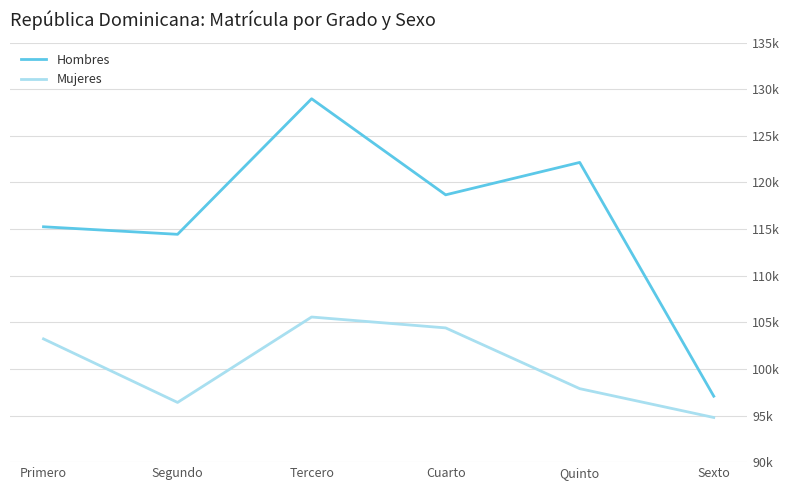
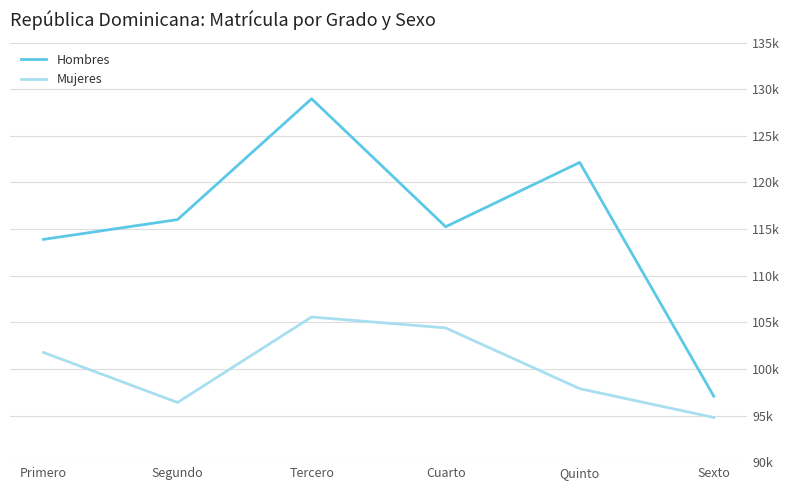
  {
    "Hombres": {
-     "Primero": 115000,
-     "Segundo": 114000,
+     "Primero": 114000,
+     "Segundo": 116000,
      "Tercero": 129000,
-     "Cuarto": 119000,
+     "Cuarto": 115000,
      "Quinto": 122000,
      "Sexto": 97000
    },
    "Mujeres": {
-     "Primero": 103000,
+     "Primero": 102000,
      "Segundo": 96000,
      "Tercero": 106000,
      "Cuarto": 104000,
      "Quinto": 98000,
      "Sexto": 95000
    }
  }
